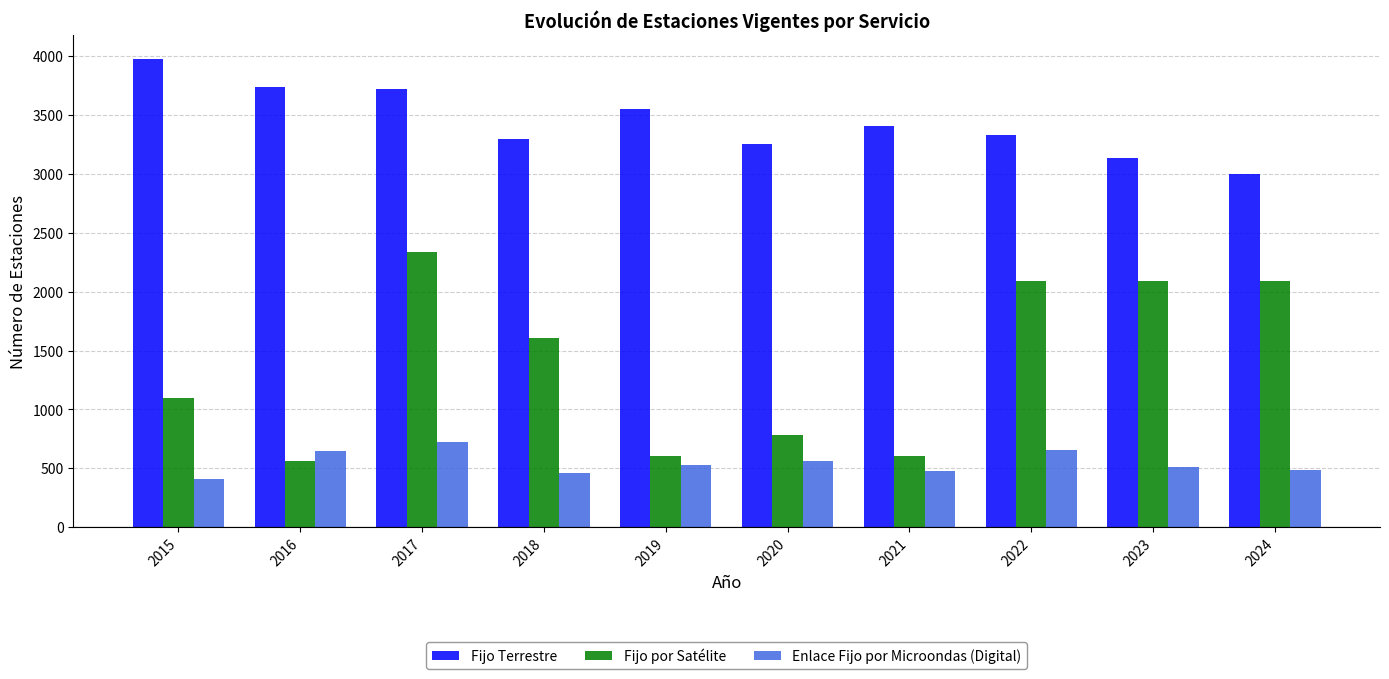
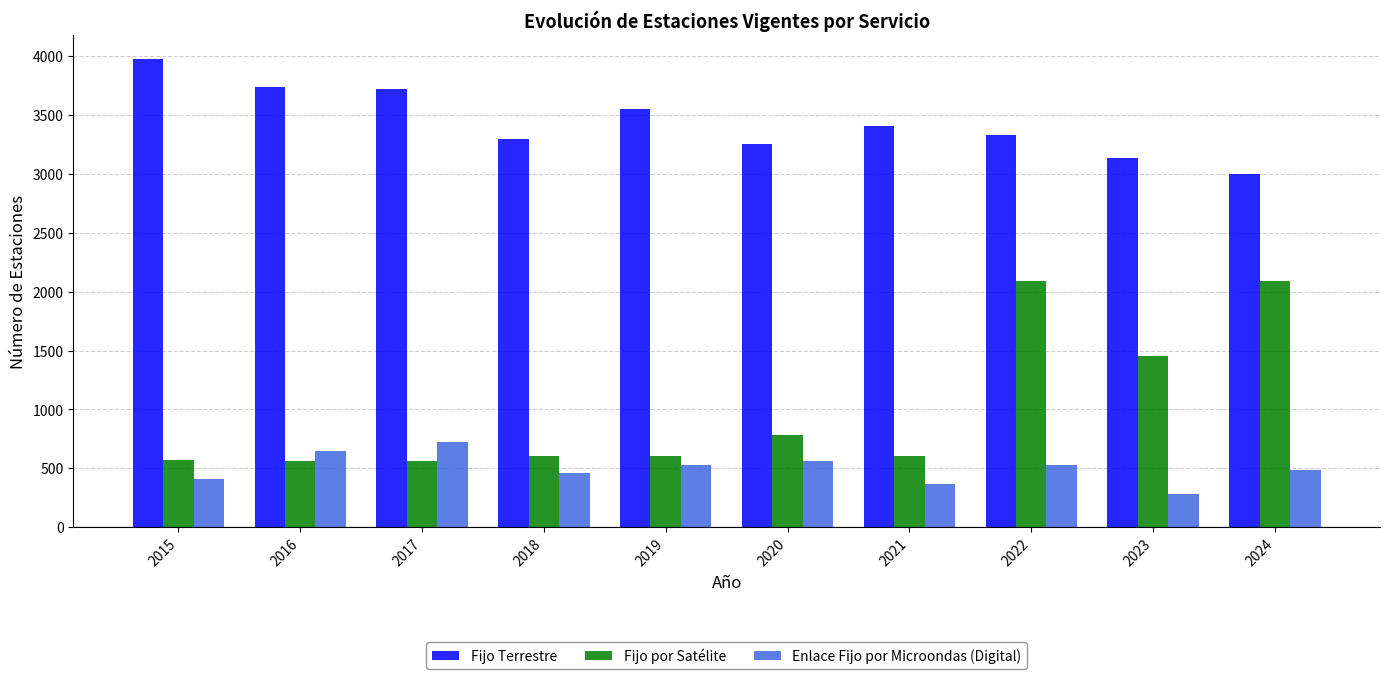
  {
    "Fijo Terrestre": {
      "2015": 3980,
      "2016": 3740,
      "2017": 3720,
      "2018": 3300,
      "2019": 3550,
      "2020": 3250,
      "2021": 3400,
      "2022": 3330,
      "2023": 3130,
      "2024": 3000
    },
    "Fijo por Satélite": {
-     "2015": 1100,
+     "2015": 570,
      "2016": 570,
-     "2017": 2340,
-     "2018": 1600,
+     "2017": 560,
+     "2018": 600,
      "2019": 610,
      "2020": 780,
      "2021": 610,
      "2022": 2090,
-     "2023": 2090,
+     "2023": 1460,
      "2024": 2090
    },
    "Enlace Fijo por Microondas (Digital)": {
      "2015": 410,
      "2016": 650,
      "2017": 730,
      "2018": 460,
      "2019": 520,
      "2020": 560,
-     "2021": 470,
-     "2022": 660,
-     "2023": 510,
+     "2021": 370,
+     "2022": 530,
+     "2023": 280,
      "2024": 490
    }
  }
